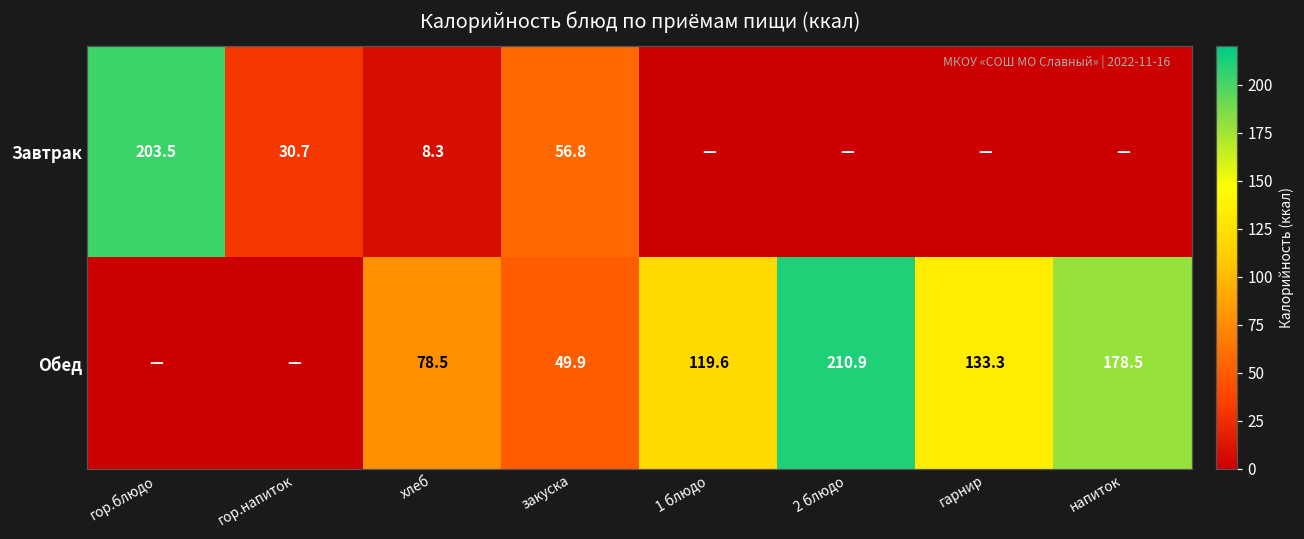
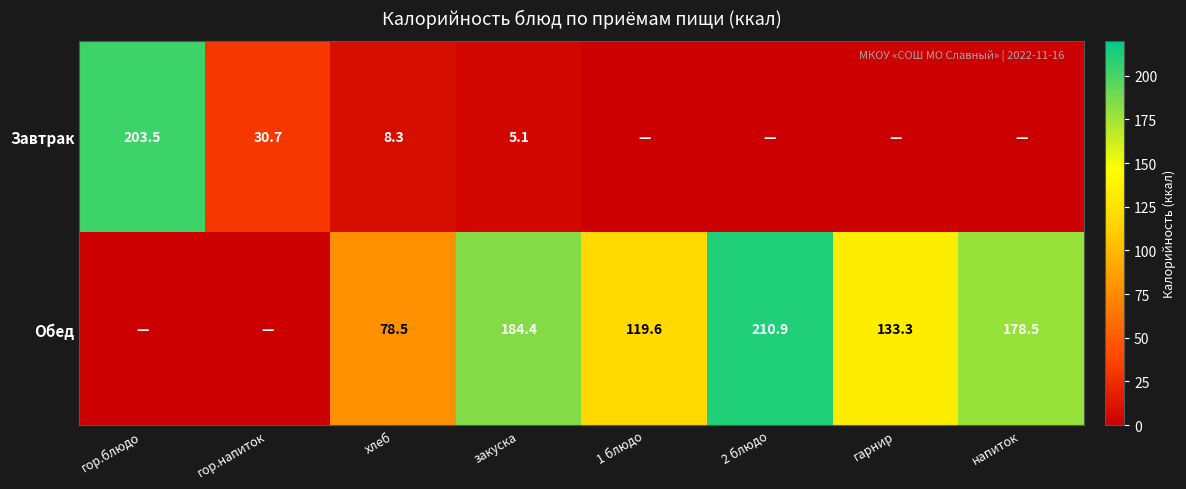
  {
    "Завтрак": {
      "гор.блюдо": 203.5,
      "гор.напиток": 30.7,
      "хлеб": 8.3,
-     "закуска": 56.8
+     "закуска": 5.1
    },
    "Обед": {
      "хлеб": 78.5,
-     "закуска": 49.9,
+     "закуска": 184.4,
      "1 блюдо": 119.6,
      "2 блюдо": 210.9,
      "гарнир": 133.3,
      "напиток": 178.5
    }
  }
